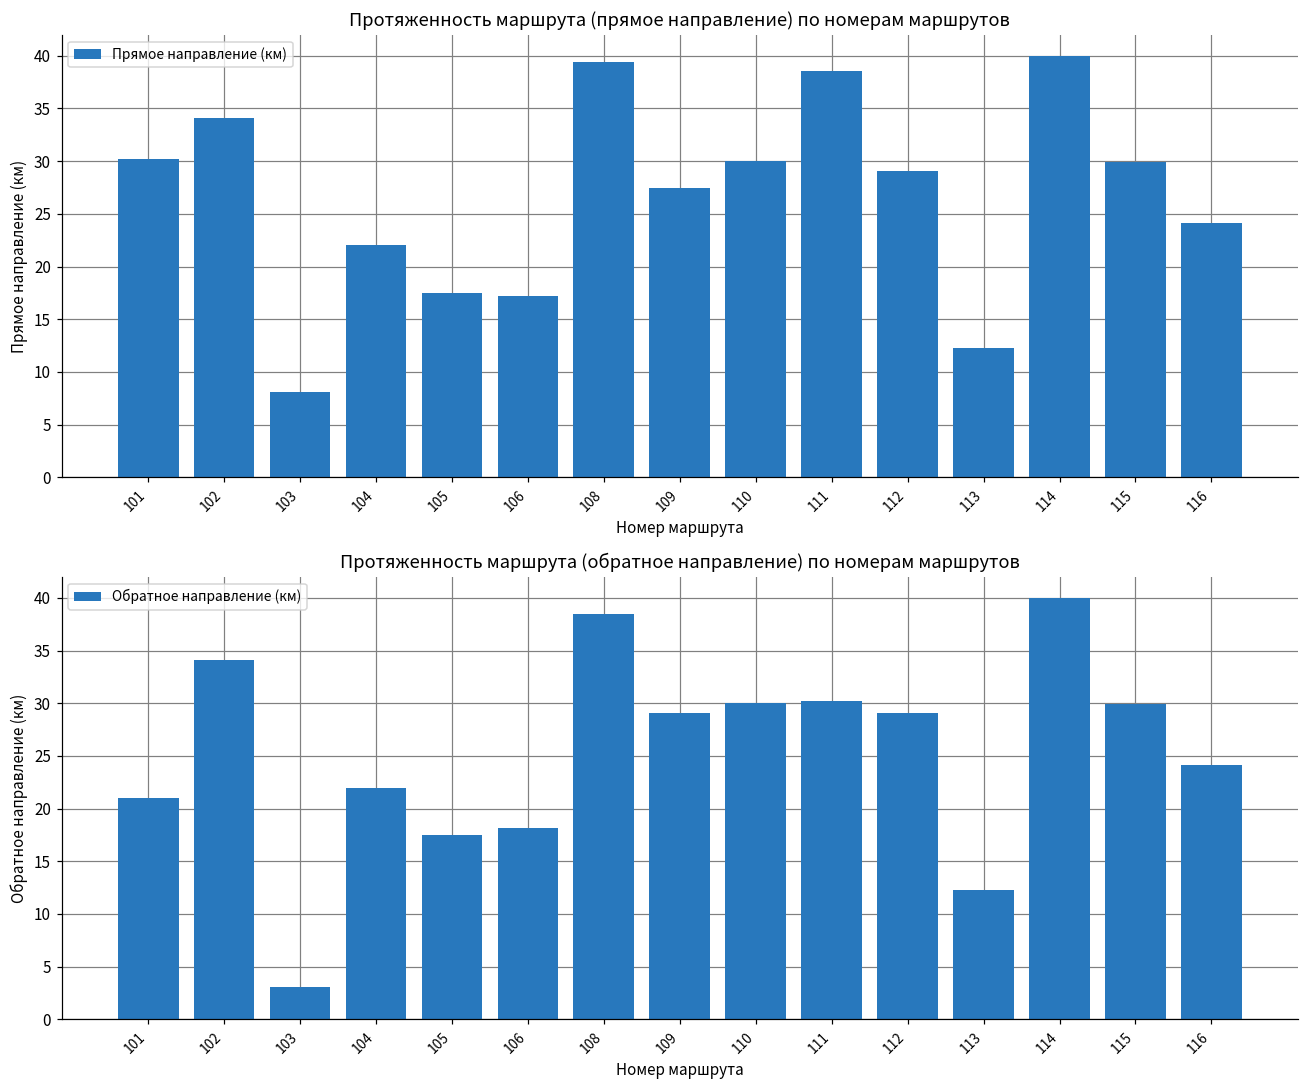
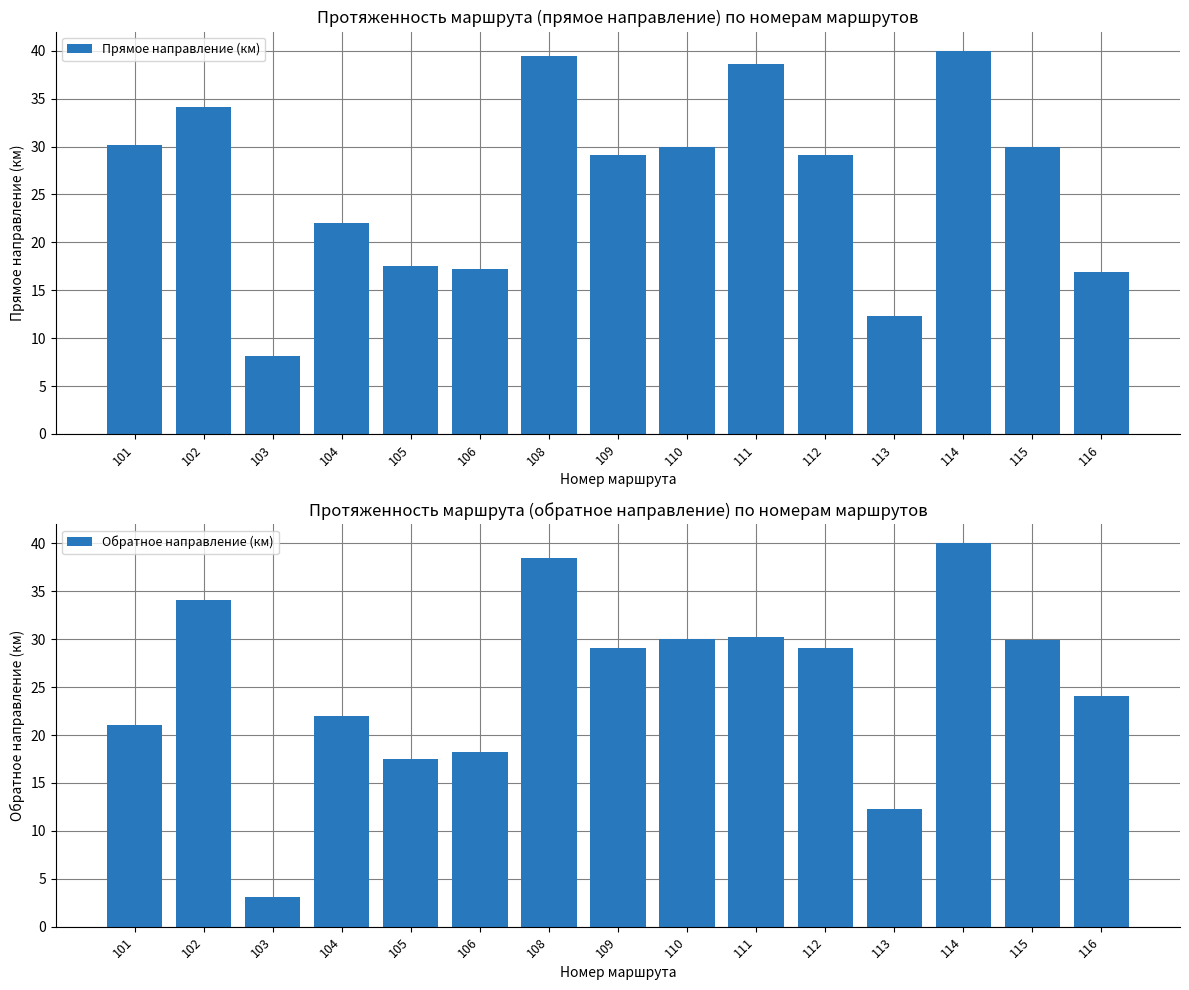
  {
    "Протяженность маршрута (прямое направление) по номерам маршрутов": {
      "101": 30,
      "102": 34,
      "103": 8,
      "104": 22,
      "105": 18,
      "106": 17,
      "108": 39,
-     "109": 28,
+     "109": 29,
      "110": 30,
      "111": 39,
      "112": 29,
      "113": 12,
      "114": 40,
      "115": 30,
-     "116": 24
+     "116": 17
    },
    "Протяженность маршрута (обратное направление) по номерам маршрутов": {
      "101": 21,
      "102": 34,
      "103": 3,
      "104": 22,
      "105": 18,
      "106": 18,
      "108": 39,
      "109": 29,
      "110": 30,
      "111": 30,
      "112": 29,
      "113": 12,
      "114": 40,
      "115": 30,
      "116": 24
    }
  }
